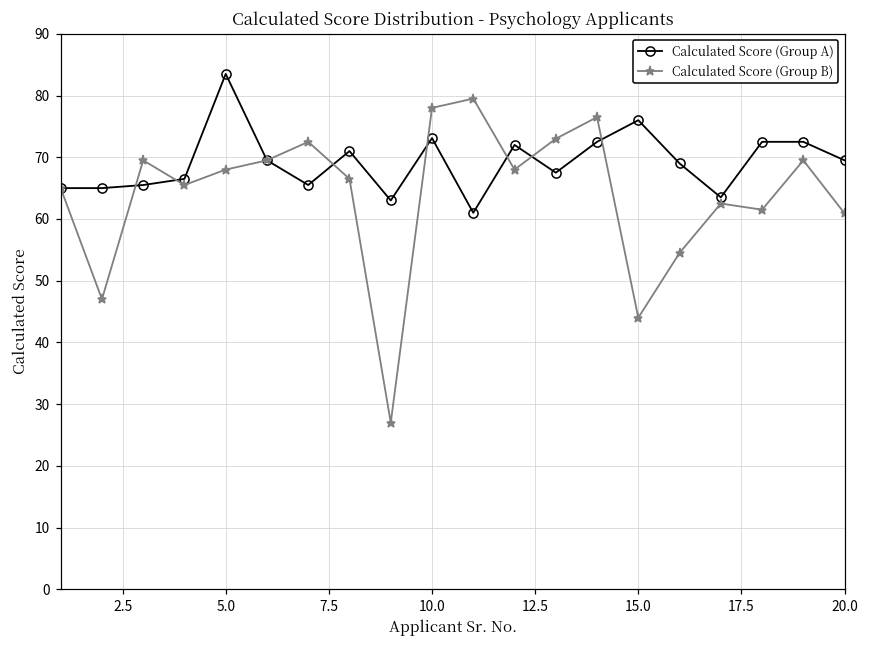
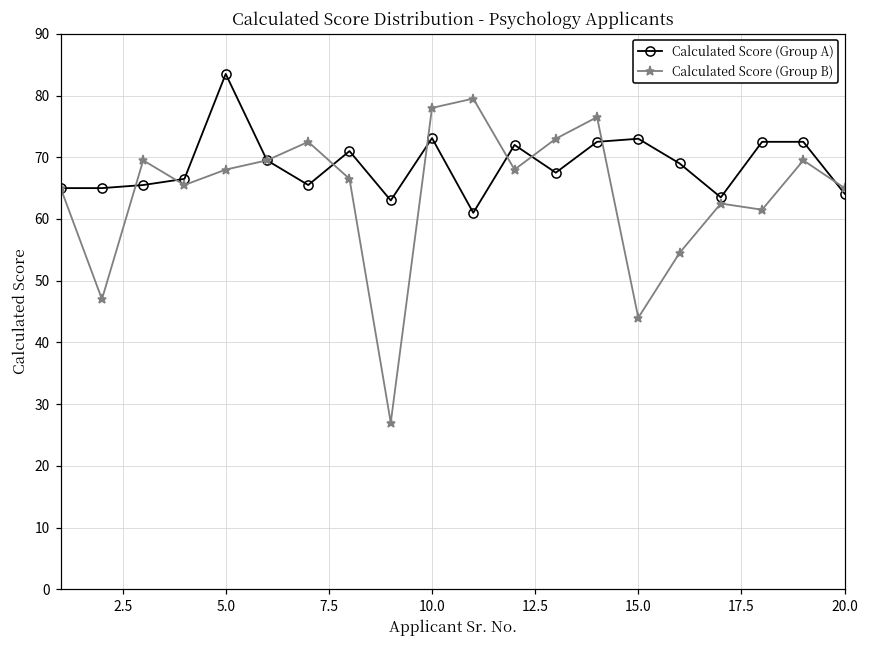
  {
    "Calculated Score (Group A)": {
      "5.0": 84,
      "10.0": 73,
-     "15.0": 76,
-     "20.0": 70
+     "15.0": 73,
+     "20.0": 64
    },
    "Calculated Score (Group B)": {
      "5.0": 68,
      "10.0": 78,
      "15.0": 44,
-     "20.0": 61
+     "20.0": 65
    }
  }
